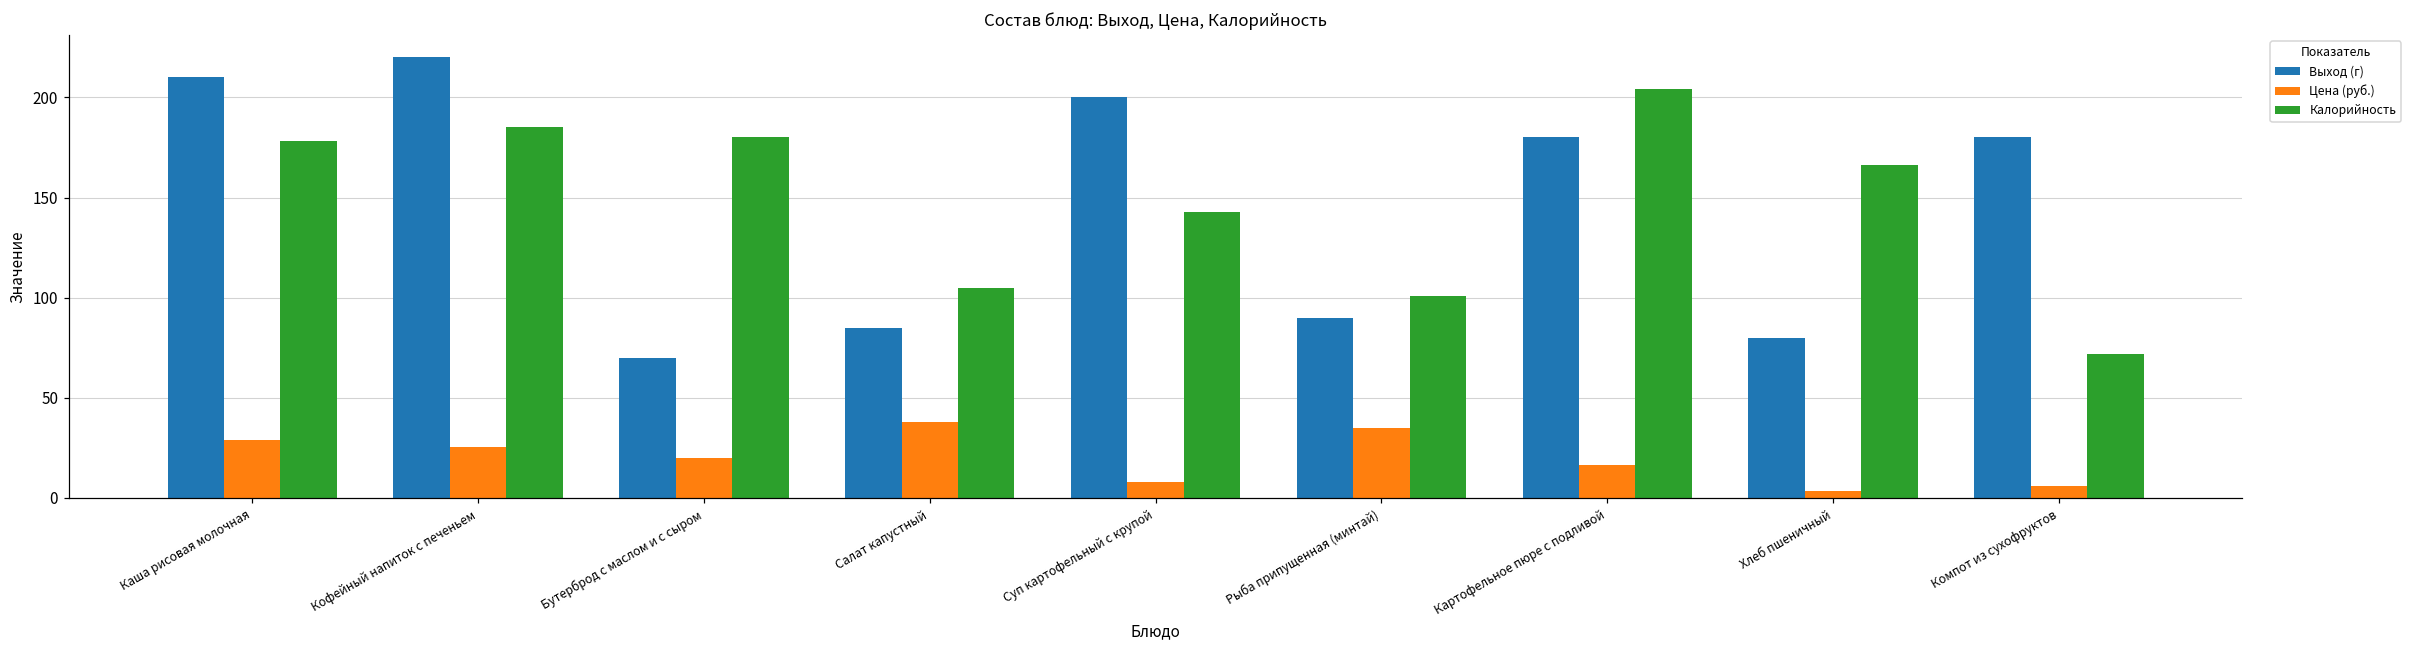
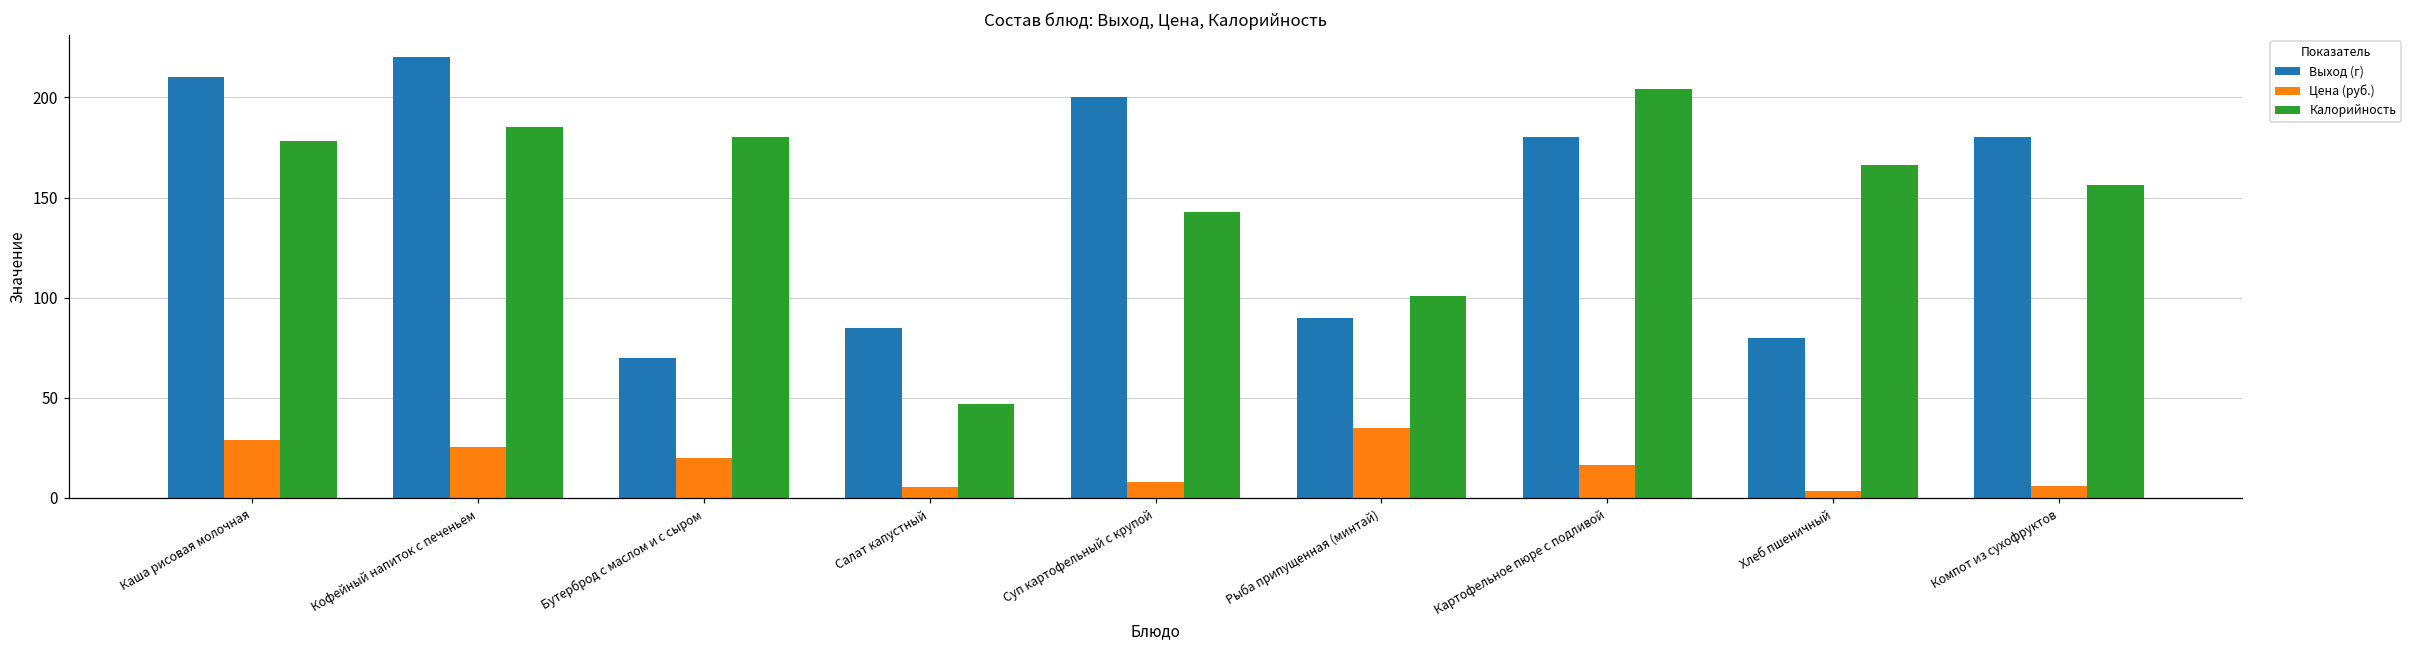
  {
    "Выход (г)": {
      "Каша рисовая молочная": 210,
      "Кофейный напиток с печеньем": 220,
      "Бутерброд с маслом и с сыром": 70,
      "Салат капустный": 85,
      "Суп картофельный с крупой": 200,
      "Рыба припущенная (минтай)": 90,
      "Картофельное пюре с подливой": 180,
      "Хлеб пшеничный": 80,
      "Компот из сухофруктов": 180
    },
    "Цена (руб.)": {
      "Каша рисовая молочная": 29,
      "Кофейный напиток с печеньем": 26,
      "Бутерброд с маслом и с сыром": 20,
-     "Салат капустный": 38,
+     "Салат капустный": 5,
      "Суп картофельный с крупой": 8,
      "Рыба припущенная (минтай)": 35,
      "Картофельное пюре с подливой": 16,
      "Хлеб пшеничный": 4,
      "Компот из сухофруктов": 6
    },
    "Калорийность": {
      "Каша рисовая молочная": 178,
      "Кофейный напиток с печеньем": 185,
      "Бутерброд с маслом и с сыром": 180,
-     "Салат капустный": 105,
+     "Салат капустный": 47,
      "Суп картофельный с крупой": 143,
      "Рыба припущенная (минтай)": 101,
      "Картофельное пюре с подливой": 204,
      "Хлеб пшеничный": 166,
-     "Компот из сухофруктов": 72
+     "Компот из сухофруктов": 156
    }
  }
